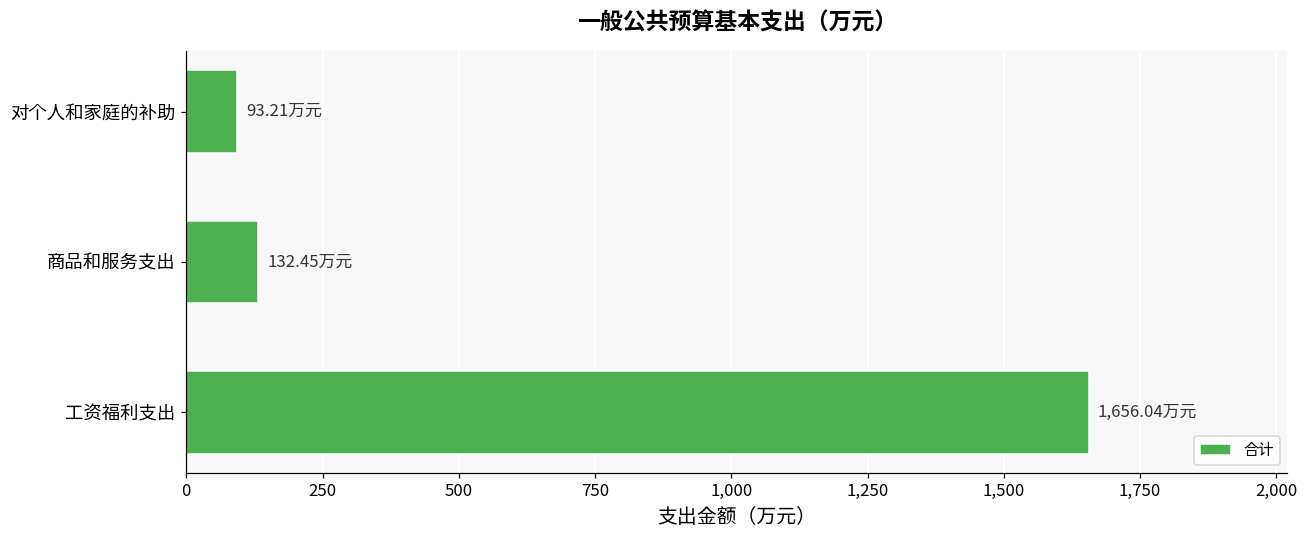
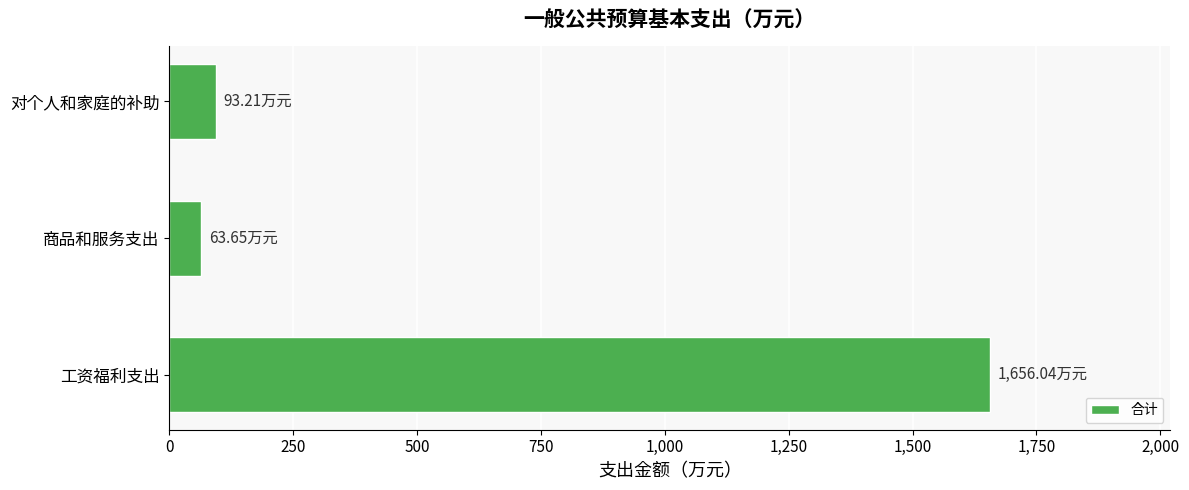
  {
    "对个人和家庭的补助": "93.21",
-   "商品和服务支出": "132.45",
+   "商品和服务支出": "63.65",
    "工资福利支出": "1,656.04"
  }
